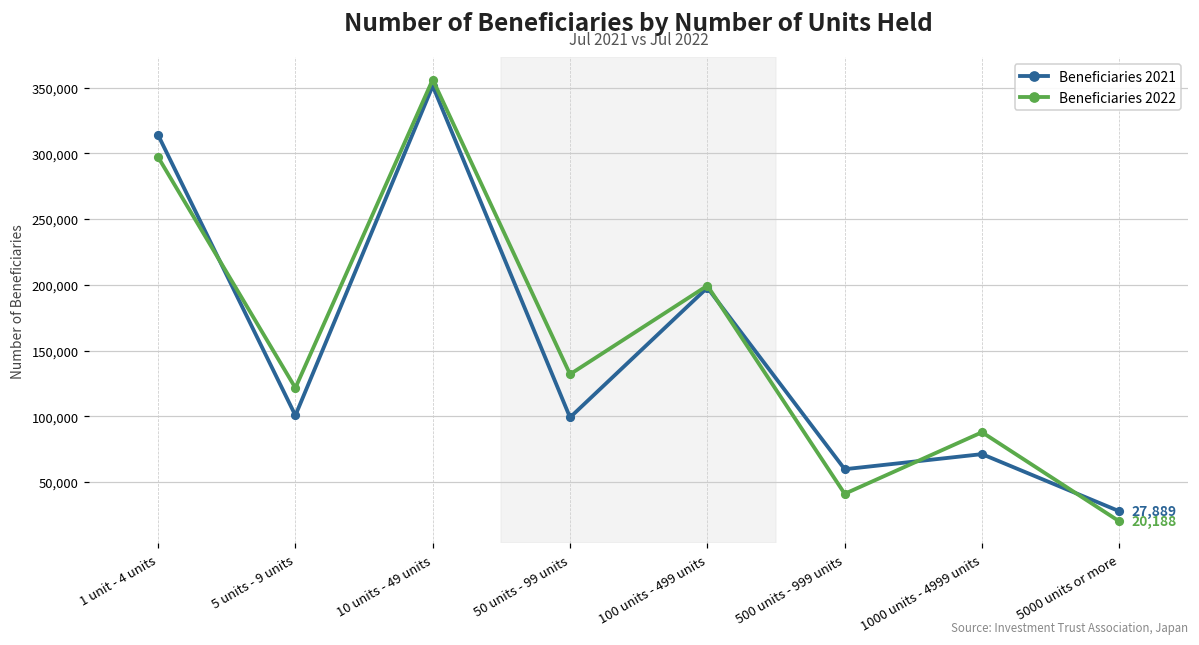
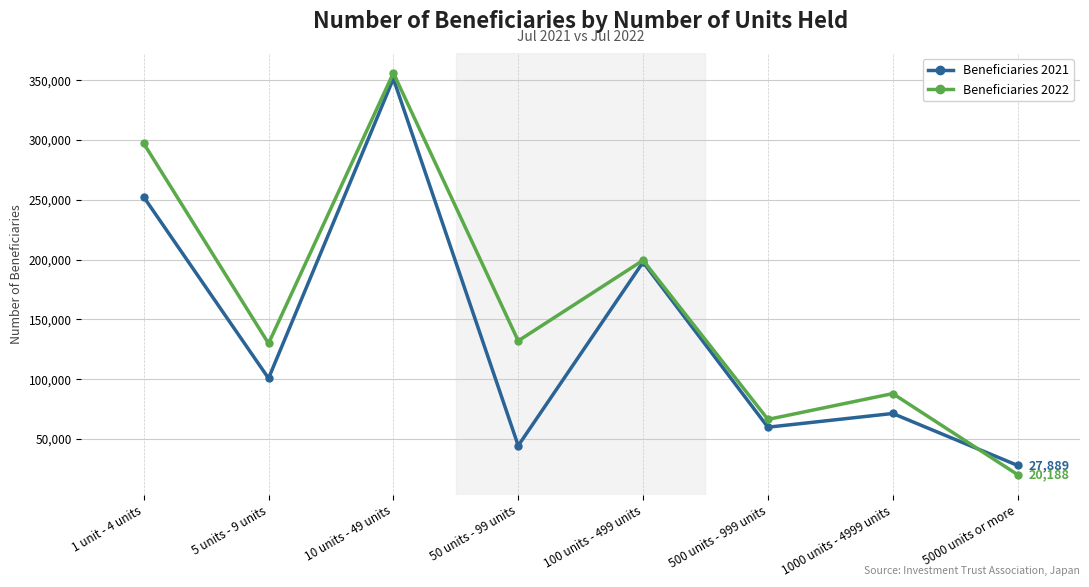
  {
    "Beneficiaries 2021": {
-     "1 unit - 4 units": "314,000",
+     "1 unit - 4 units": "252,000",
      "5 units - 9 units": "101,000",
      "10 units - 49 units": "351,000",
-     "50 units - 99 units": "99,000",
+     "50 units - 99 units": "44,000",
      "500 units - 999 units": "60,000",
      "1000 units - 4999 units": "71,000"
    },
    "Beneficiaries 2022": {
      "1 unit - 4 units": "297,000",
-     "5 units - 9 units": "122,000",
+     "5 units - 9 units": "130,000",
      "10 units - 49 units": "356,000",
      "50 units - 99 units": "132,000",
-     "500 units - 999 units": "41,000",
+     "500 units - 999 units": "66,000",
      "1000 units - 4999 units": "88,000"
    }
  }
